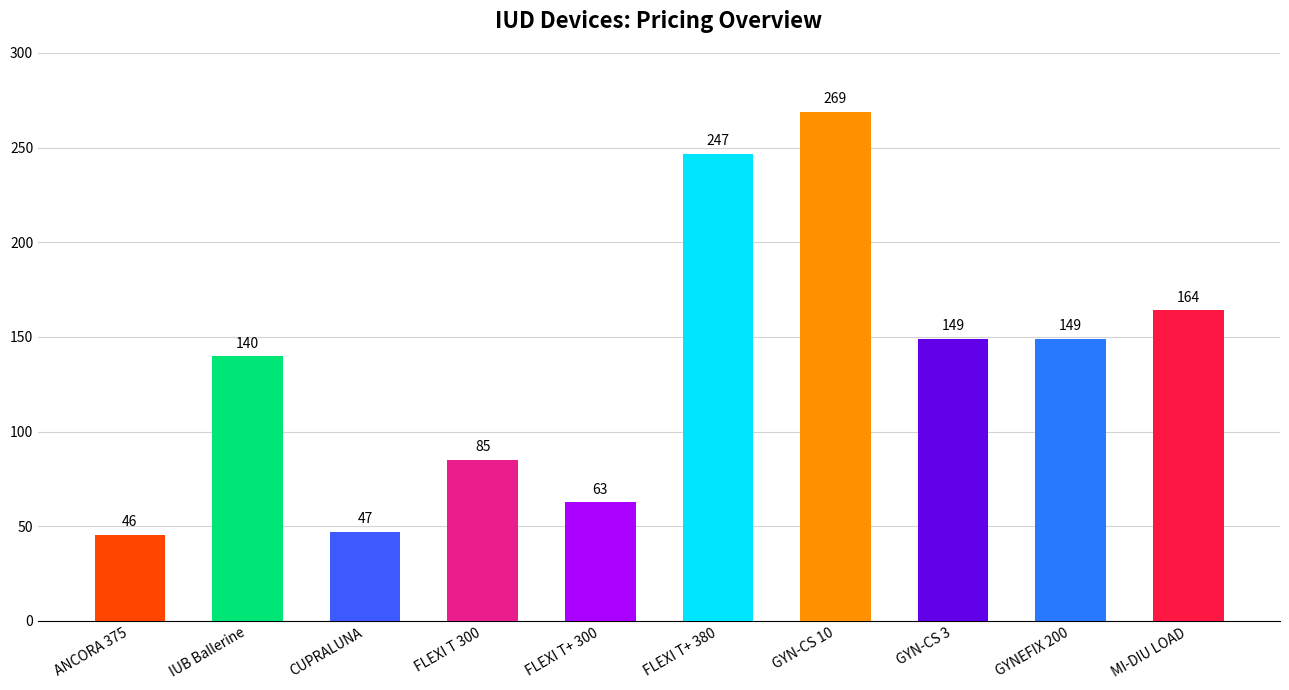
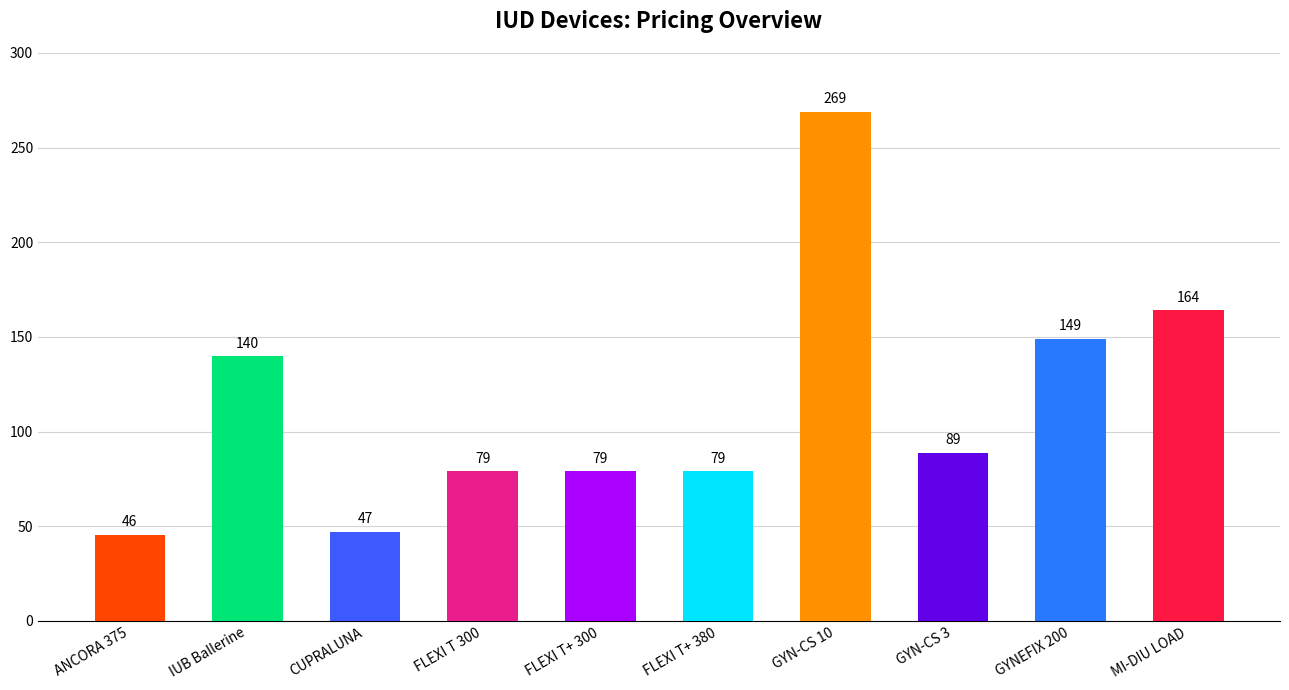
  {
    "ANCORA 375": 46,
    "IUB Ballerine": 140,
    "CUPRALUNA": 47,
-   "FLEXI T 300": 85,
-   "FLEXI T+ 300": 63,
-   "FLEXI T+ 380": 247,
+   "FLEXI T 300": 79,
+   "FLEXI T+ 300": 79,
+   "FLEXI T+ 380": 79,
    "GYN-CS 10": 269,
-   "GYN-CS 3": 149,
+   "GYN-CS 3": 89,
    "GYNEFIX 200": 149,
    "MI-DIU LOAD": 164
  }
